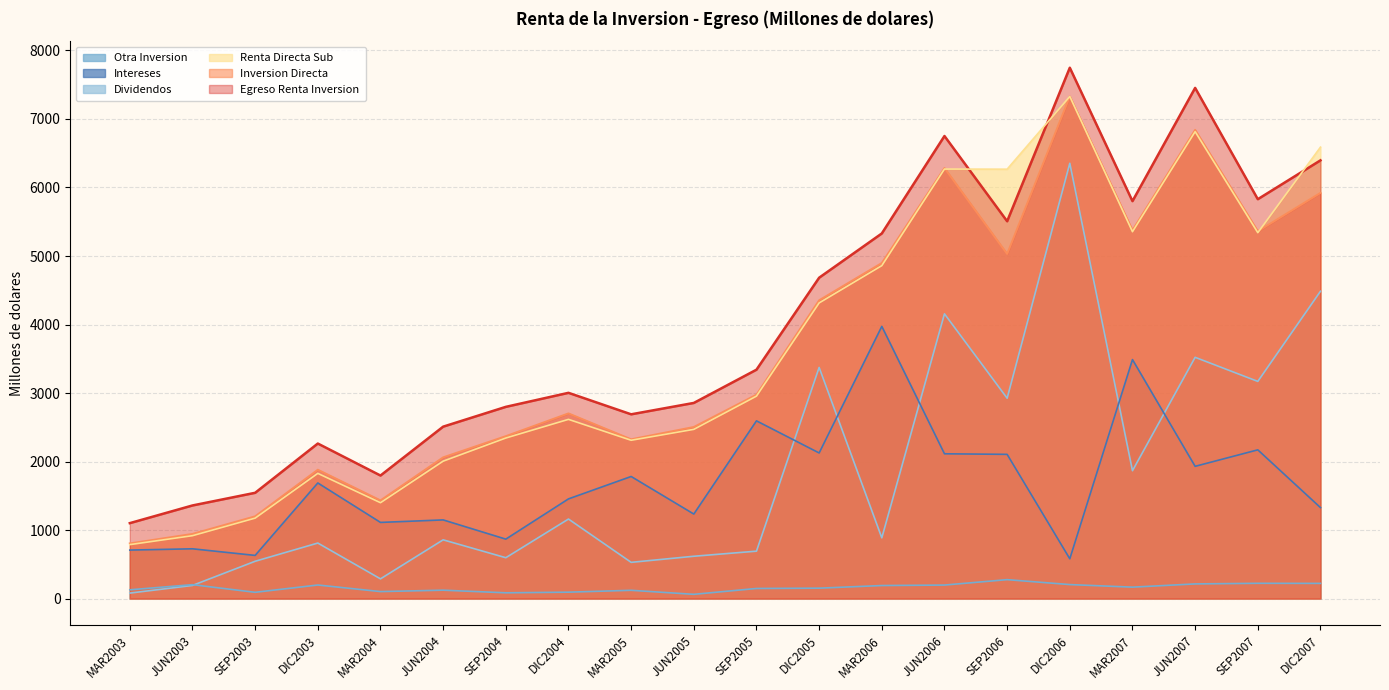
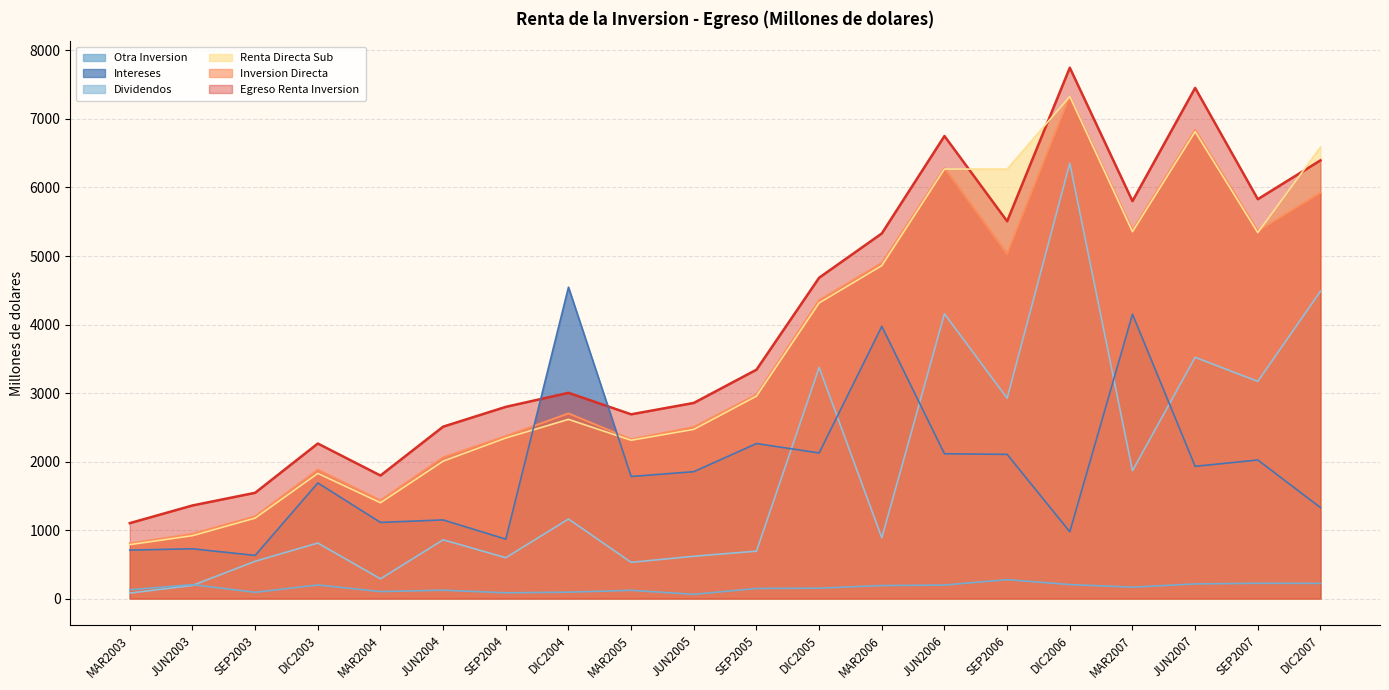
  {
    "Intereses": {
      "MAR2003": 700,
      "JUN2003": 700,
      "SEP2003": 600,
      "DIC2003": 1700,
      "MAR2004": 1100,
      "JUN2004": 1100,
      "SEP2004": 900,
-     "DIC2004": 1500,
+     "DIC2004": 4500,
      "MAR2005": 1800,
-     "JUN2005": 1200,
-     "SEP2005": 2600,
+     "JUN2005": 1900,
+     "SEP2005": 2300,
      "DIC2005": 2100,
      "MAR2006": 4000,
      "JUN2006": 2100,
      "SEP2006": 2100,
-     "DIC2006": 600,
-     "MAR2007": 3500,
+     "DIC2006": 1000,
+     "MAR2007": 4200,
      "JUN2007": 1900,
-     "SEP2007": 2200,
+     "SEP2007": 2000,
      "DIC2007": 1300
    },
    "Renta Directa Sub": {
      "DIC2003": 1800,
      "JUN2004": 2000,
      "DIC2004": 2600,
      "DIC2005": 4300,
      "MAR2006": 4900,
      "SEP2006": 6300,
      "DIC2007": 6600
    }
  }
